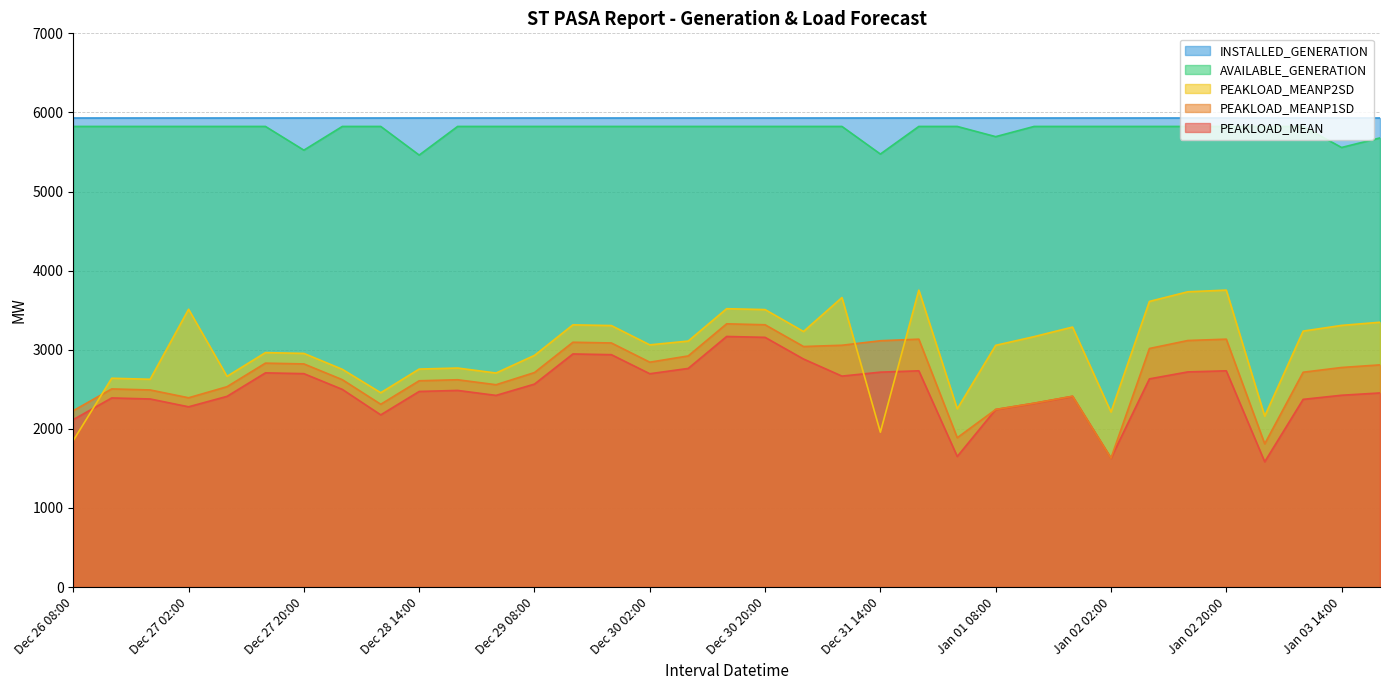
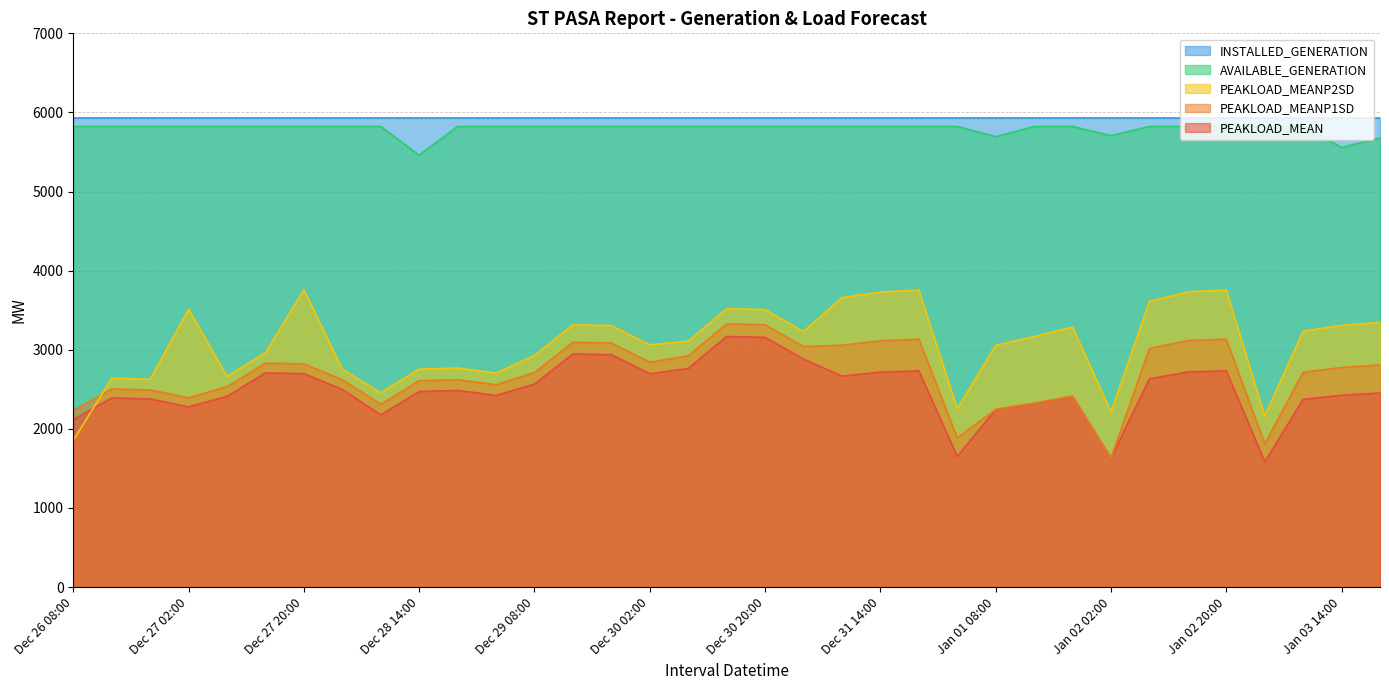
  {
    "INSTALLED_GENERATION": {
      "Dec 26 08:00": 5900,
      "Dec 27 02:00": 5900,
      "Dec 27 20:00": 5900,
      "Dec 28 14:00": 5900,
      "Dec 29 08:00": 5900,
      "Dec 30 02:00": 5900,
      "Dec 30 20:00": 5900,
      "Dec 31 14:00": 5900,
      "Jan 01 08:00": 5900,
      "Jan 02 02:00": 5900
    },
    "AVAILABLE_GENERATION": {
      "Dec 26 08:00": 5800,
      "Dec 27 02:00": 5800,
-     "Dec 27 20:00": 5500,
+     "Dec 27 20:00": 5800,
      "Dec 28 14:00": 5500,
      "Dec 29 08:00": 5800,
      "Dec 30 02:00": 5800,
      "Dec 30 20:00": 5800,
-     "Dec 31 14:00": 5500,
+     "Dec 31 14:00": 5800,
      "Jan 01 08:00": 5700,
-     "Jan 02 02:00": 5800,
+     "Jan 02 02:00": 5700,
      "Jan 03 14:00": 5600
    },
    "PEAKLOAD_MEANP2SD": {
      "Dec 26 08:00": 1900,
      "Dec 27 02:00": 3500,
-     "Dec 27 20:00": 3000,
+     "Dec 27 20:00": 3800,
      "Dec 28 14:00": 2800,
      "Dec 29 08:00": 2900,
      "Dec 30 02:00": 3100,
      "Dec 30 20:00": 3500,
-     "Dec 31 14:00": 2000,
+     "Dec 31 14:00": 3700,
      "Jan 01 08:00": 3100,
      "Jan 02 02:00": 2200,
      "Jan 02 20:00": 3800,
      "Jan 03 14:00": 3300
    }
  }
